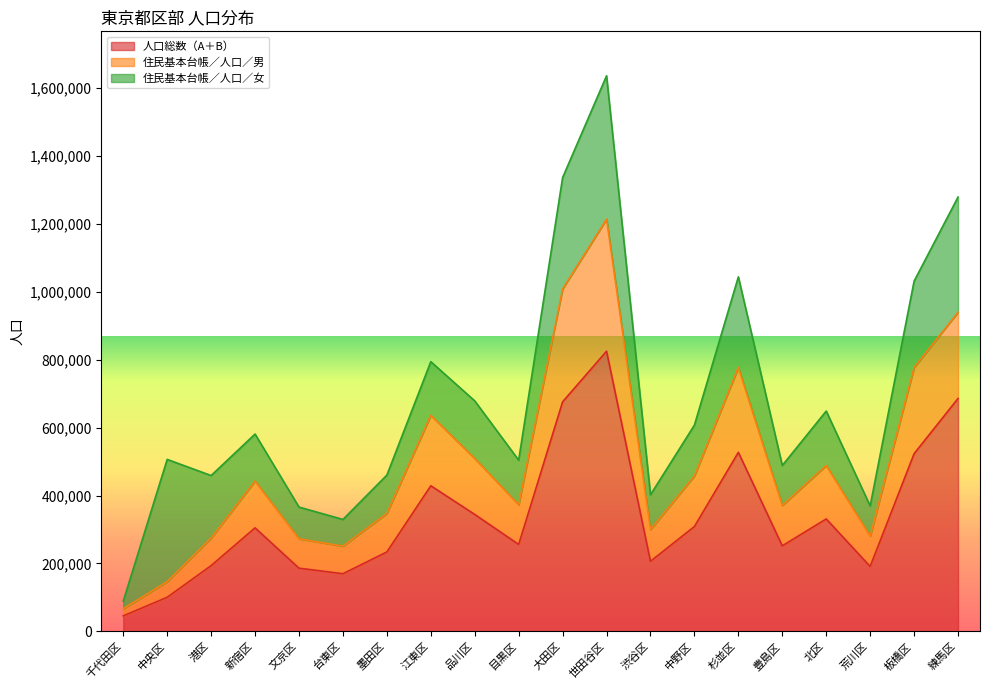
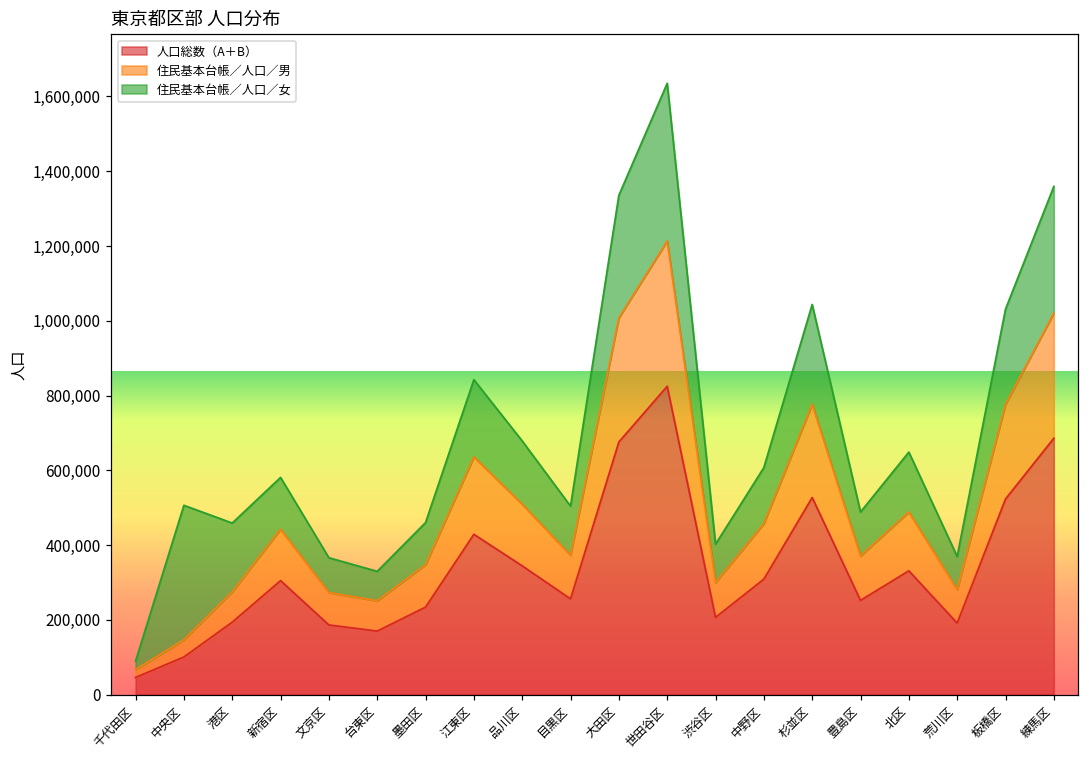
  {
    "人口総数（A＋B）": {
      "千代田区": "50,000",
      "中央区": "100,000",
      "港区": "190,000",
      "新宿区": "300,000",
      "文京区": "190,000",
      "台東区": "170,000",
      "墨田区": "230,000",
      "江東区": "430,000",
      "品川区": "340,000",
      "目黒区": "260,000",
      "大田区": "680,000",
      "世田谷区": "820,000",
      "渋谷区": "210,000",
      "中野区": "310,000",
      "杉並区": "530,000",
      "豊島区": "250,000",
      "北区": "330,000",
      "荒川区": "190,000",
      "板橋区": "520,000",
      "練馬区": "690,000"
    },
    "住民基本台帳／人口／男": {
      "千代田区": "20,000",
      "中央区": "50,000",
      "港区": "80,000",
      "新宿区": "140,000",
      "文京区": "90,000",
      "台東区": "80,000",
      "墨田区": "110,000",
      "江東区": "210,000",
      "品川区": "160,000",
      "目黒区": "120,000",
      "大田区": "330,000",
      "世田谷区": "390,000",
      "渋谷区": "90,000",
      "中野区": "150,000",
      "杉並区": "250,000",
      "豊島区": "120,000",
      "北区": "160,000",
      "荒川区": "90,000",
      "板橋区": "250,000",
-     "練馬区": "250,000"
+     "練馬区": "330,000"
    },
    "住民基本台帳／人口／女": {
      "千代田区": "20,000",
      "中央区": "360,000",
      "港区": "180,000",
      "新宿区": "140,000",
      "文京区": "90,000",
      "台東区": "80,000",
      "墨田区": "110,000",
-     "江東区": "160,000",
+     "江東区": "210,000",
      "品川区": "170,000",
      "目黒区": "130,000",
      "大田区": "330,000",
      "世田谷区": "420,000",
      "渋谷区": "100,000",
      "中野区": "150,000",
      "杉並区": "270,000",
      "豊島区": "120,000",
      "北区": "160,000",
      "荒川区": "90,000",
      "板橋区": "250,000",
      "練馬区": "340,000"
    }
  }
